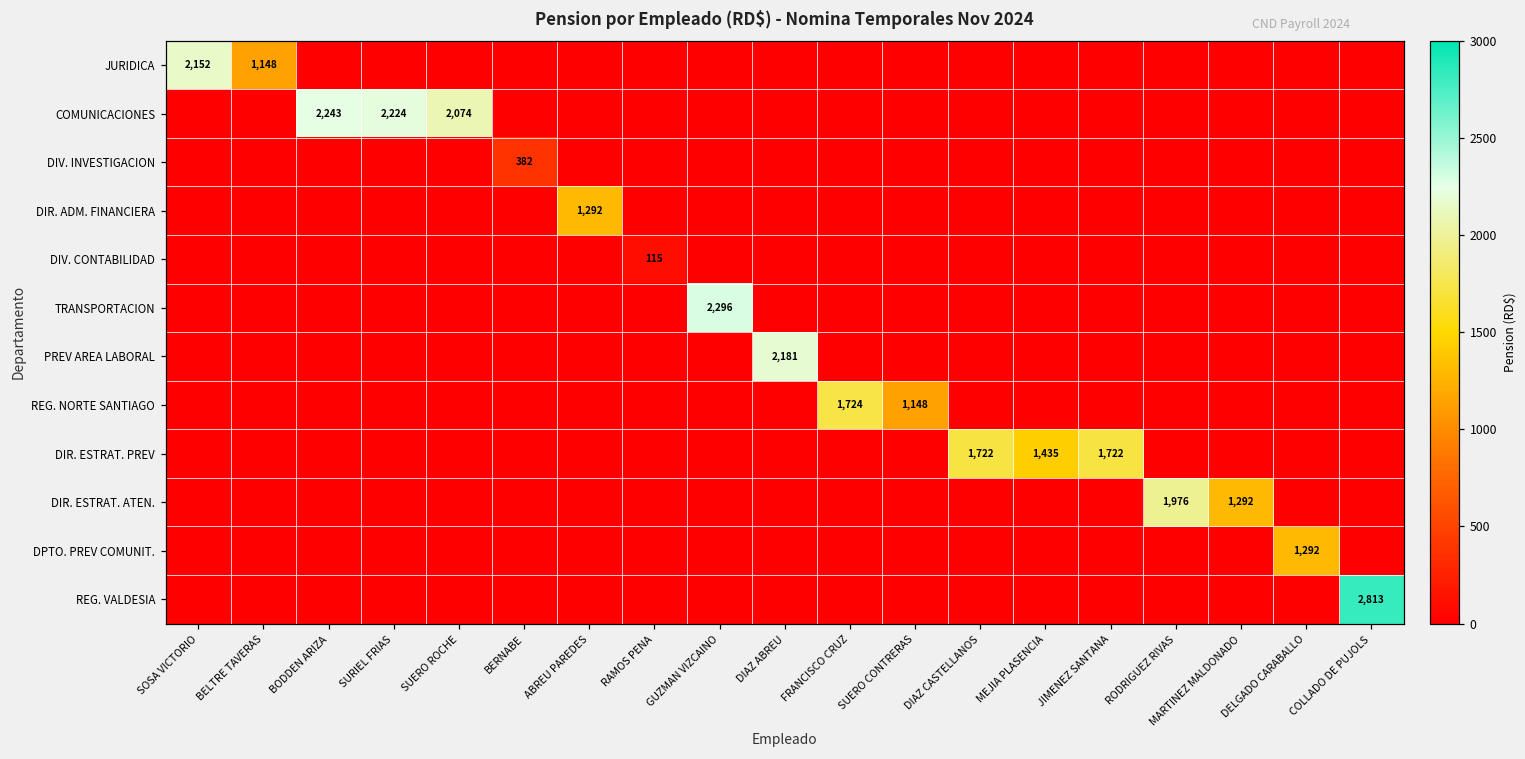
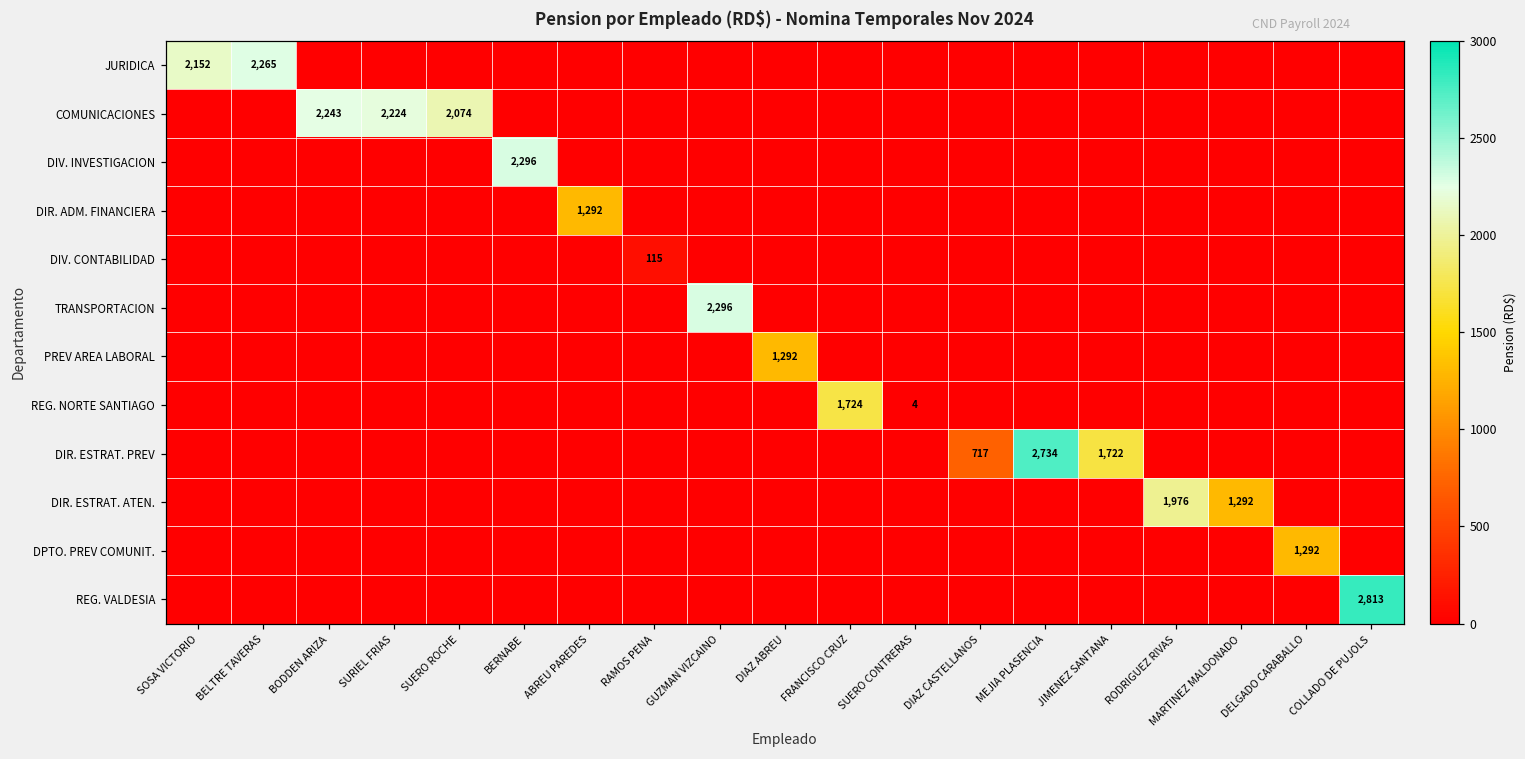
  {
    "JURIDICA": {
      "SOSA VICTORIO": "2,152",
-     "BELTRE TAVERAS": "1,148"
+     "BELTRE TAVERAS": "2,265"
    },
    "COMUNICACIONES": {
      "BODDEN ARIZA": "2,243",
      "SURIEL FRIAS": "2,224",
      "SUERO ROCHE": "2,074"
    },
    "DIV. INVESTIGACION": {
-     "BERNABE": "382"
+     "BERNABE": "2,296"
    },
    "DIR. ADM. FINANCIERA": {
      "ABREU PAREDES": "1,292"
    },
    "DIV. CONTABILIDAD": {
      "RAMOS PENA": "115"
    },
    "TRANSPORTACION": {
      "GUZMAN VIZCAINO": "2,296"
    },
    "PREV AREA LABORAL": {
-     "DIAZ ABREU": "2,181"
+     "DIAZ ABREU": "1,292"
    },
    "REG. NORTE SANTIAGO": {
      "FRANCISCO CRUZ": "1,724",
-     "SUERO CONTRERAS": "1,148"
+     "SUERO CONTRERAS": "4"
    },
    "DIR. ESTRAT. PREV": {
-     "DIAZ CASTELLANOS": "1,722",
-     "MEJIA PLASENCIA": "1,435",
+     "DIAZ CASTELLANOS": "717",
+     "MEJIA PLASENCIA": "2,734",
      "JIMENEZ SANTANA": "1,722"
    },
    "DIR. ESTRAT. ATEN.": {
      "RODRIGUEZ RIVAS": "1,976",
      "MARTINEZ MALDONADO": "1,292"
    },
    "DPTO. PREV COMUNIT.": {
      "DELGADO CARABALLO": "1,292"
    },
    "REG. VALDESIA": {
      "COLLADO DE PUJOLS": "2,813"
    }
  }
